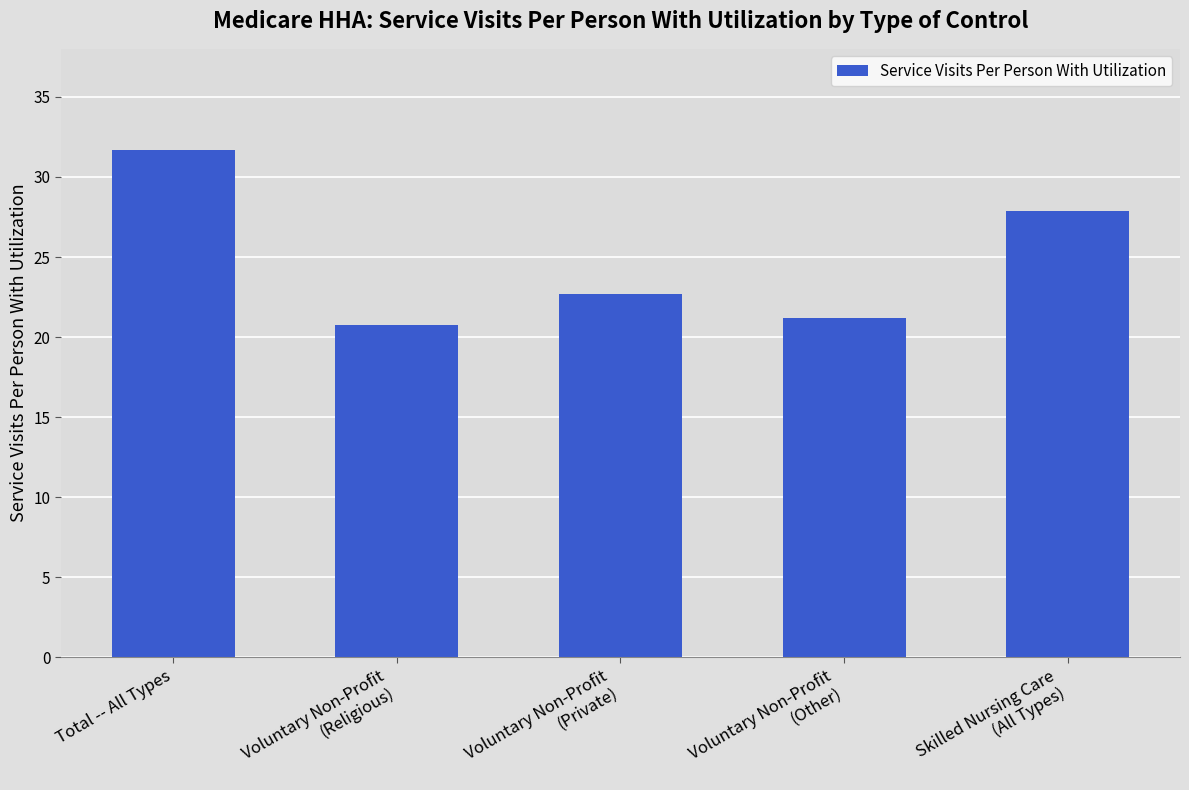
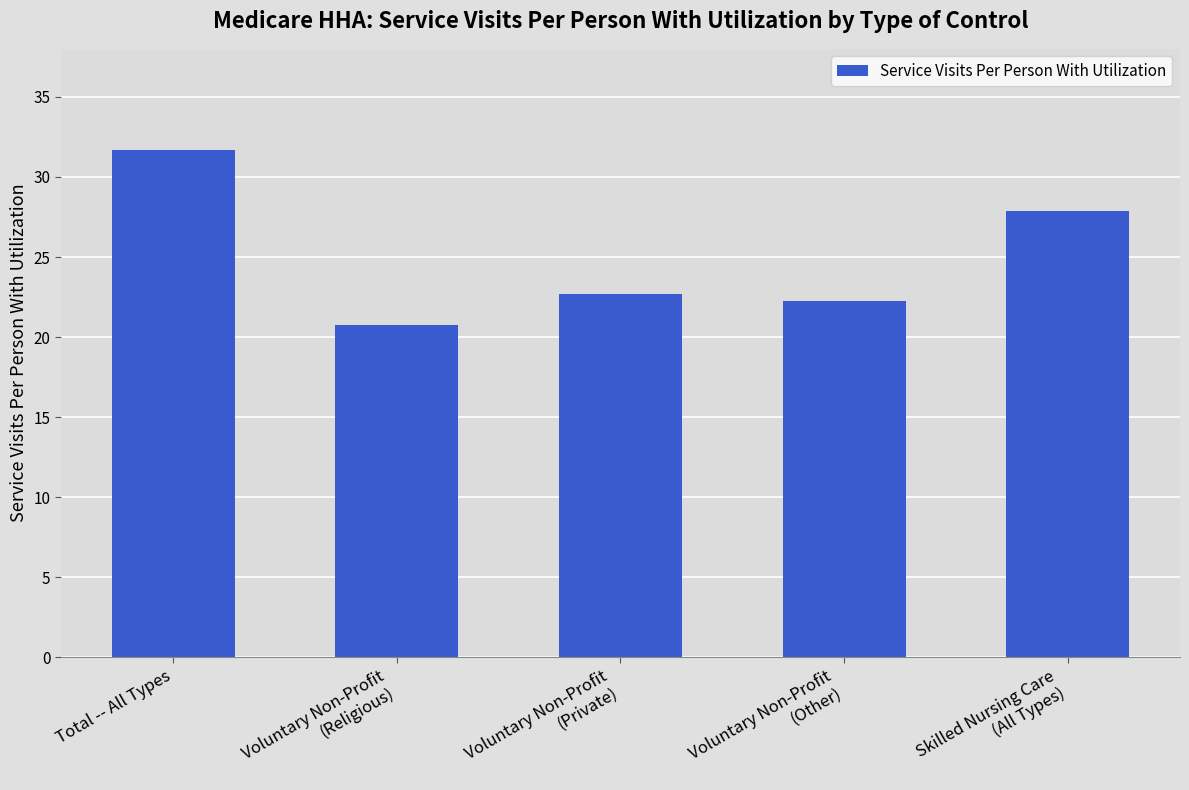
  {
    "Total -- All Types": 31.7,
    "Voluntary Non-Profit (Religious)": 20.7,
    "Voluntary Non-Profit (Private)": 22.7,
-   "Voluntary Non-Profit (Other)": 21.2,
+   "Voluntary Non-Profit (Other)": 22.2,
    "Skilled Nursing Care (All Types)": 27.9
  }
